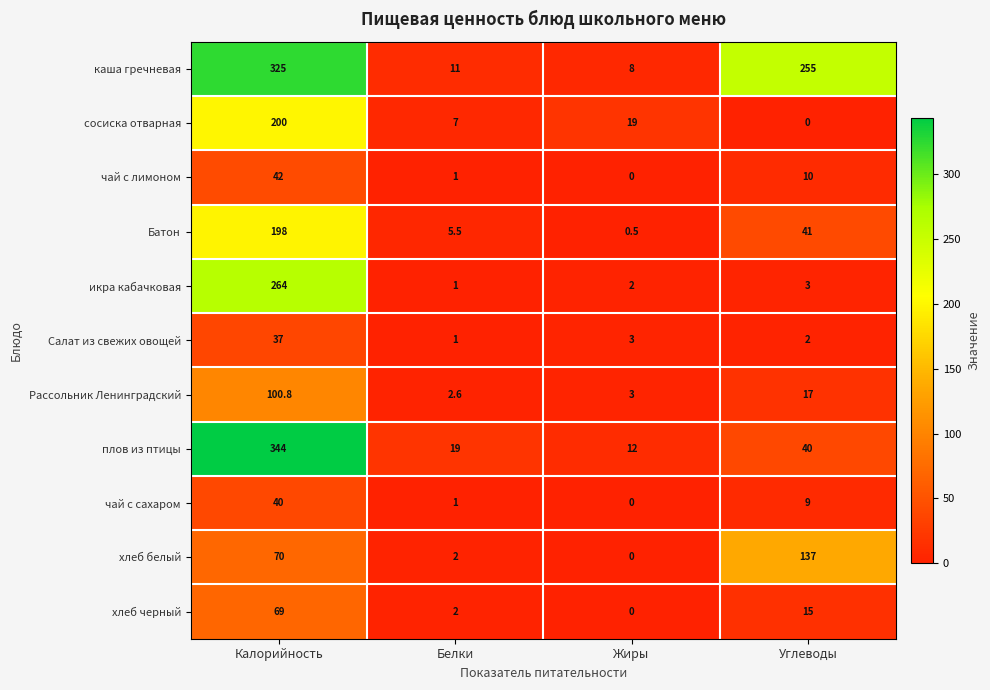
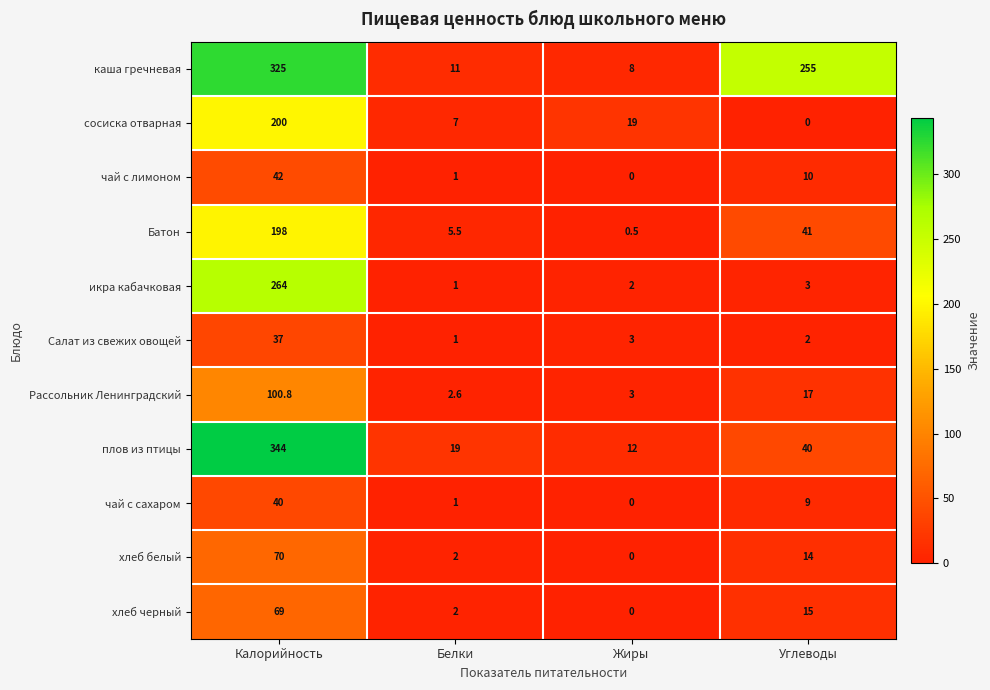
  {
    "каша гречневая": {
      "Калорийность": 325,
      "Белки": 11,
      "Жиры": 8,
      "Углеводы": 255
    },
    "сосиска отварная": {
      "Калорийность": 200,
      "Белки": 7,
      "Жиры": 19,
      "Углеводы": 0
    },
    "чай с лимоном": {
      "Калорийность": 42,
      "Белки": 1,
      "Жиры": 0,
      "Углеводы": 10
    },
    "Батон": {
      "Калорийность": 198,
      "Белки": 5.5,
      "Жиры": 0.5,
      "Углеводы": 41
    },
    "икра кабачковая": {
      "Калорийность": 264,
      "Белки": 1,
      "Жиры": 2,
      "Углеводы": 3
    },
    "Салат из свежих овощей": {
      "Калорийность": 37,
      "Белки": 1,
      "Жиры": 3,
      "Углеводы": 2
    },
    "Рассольник Ленинградский": {
      "Калорийность": 100.8,
      "Белки": 2.6,
      "Жиры": 3,
      "Углеводы": 17
    },
    "плов из птицы": {
      "Калорийность": 344,
      "Белки": 19,
      "Жиры": 12,
      "Углеводы": 40
    },
    "чай с сахаром": {
      "Калорийность": 40,
      "Белки": 1,
      "Жиры": 0,
      "Углеводы": 9
    },
    "хлеб белый": {
      "Калорийность": 70,
      "Белки": 2,
      "Жиры": 0,
-     "Углеводы": 137
+     "Углеводы": 14
    },
    "хлеб черный": {
      "Калорийность": 69,
      "Белки": 2,
      "Жиры": 0,
      "Углеводы": 15
    }
  }
